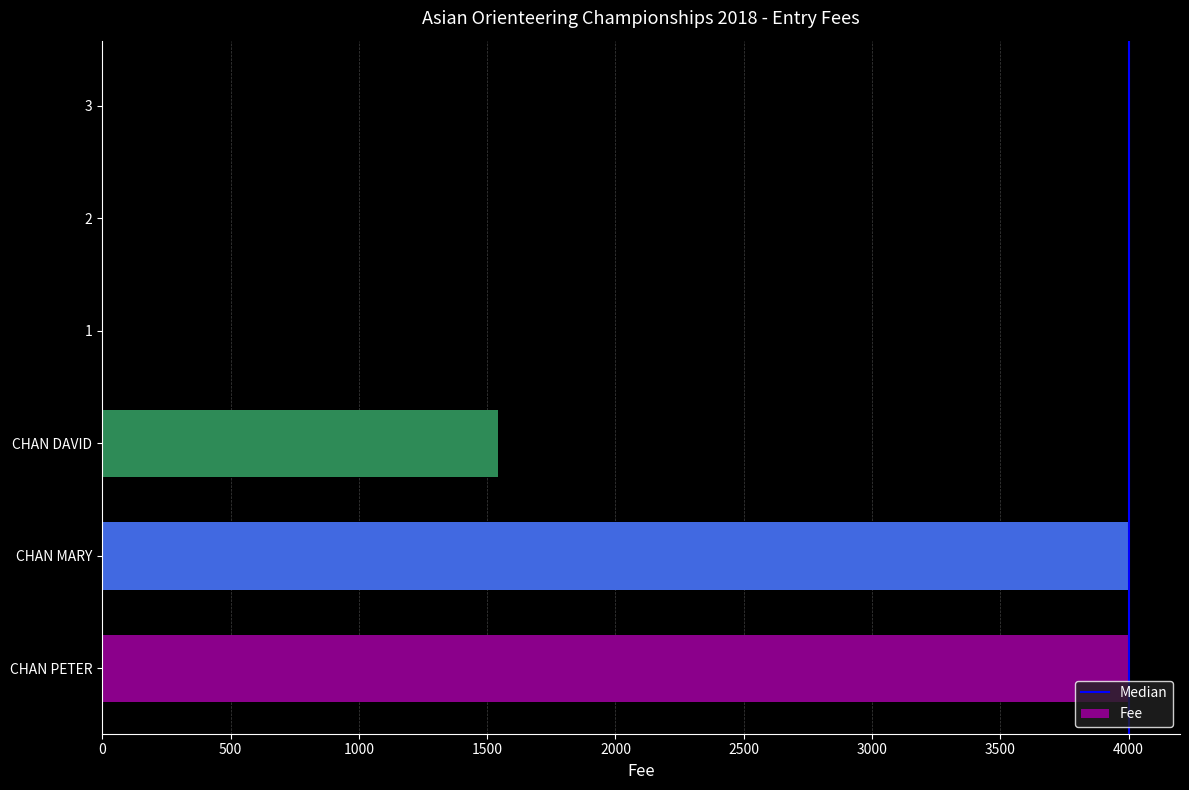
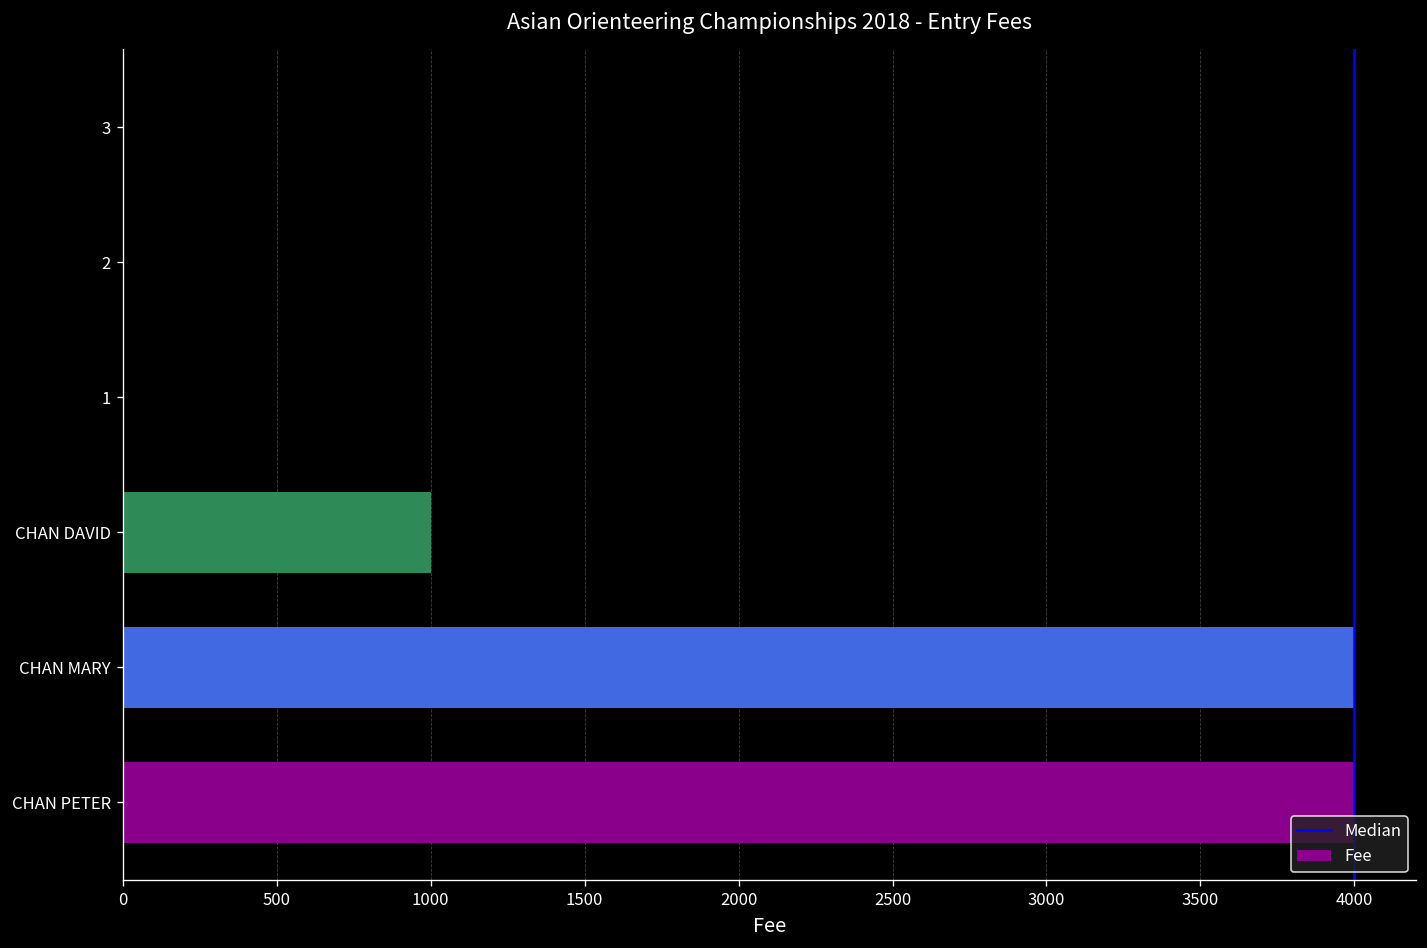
  {
    "3": 0,
    "2": 0,
    "1": 0,
-   "CHAN DAVID": 1540,
+   "CHAN DAVID": 1000,
    "CHAN MARY": 4000,
    "CHAN PETER": 4000
  }
